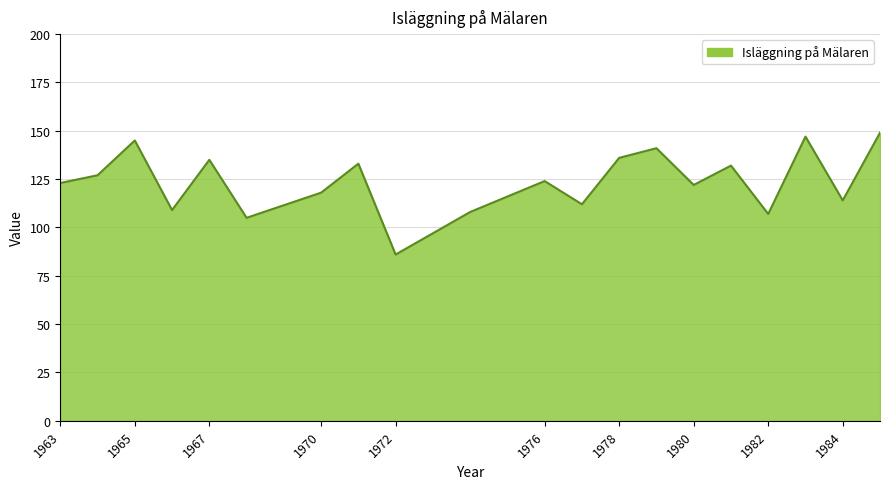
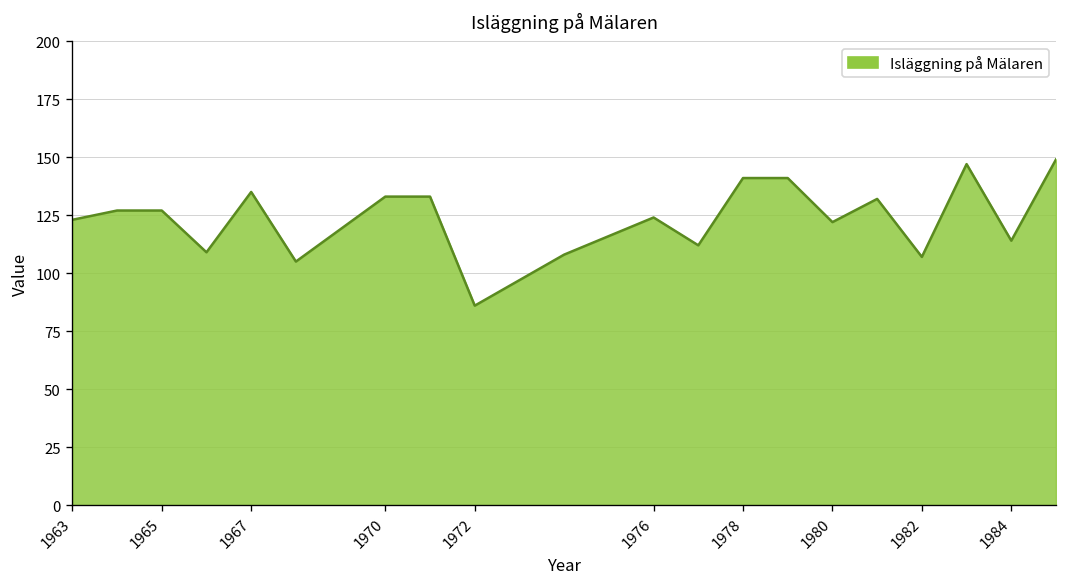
  {
    "1963": 123,
-   "1965": 145,
+   "1965": 127,
    "1967": 135,
-   "1970": 118,
+   "1970": 133,
    "1972": 86,
    "1976": 124,
-   "1978": 136,
+   "1978": 141,
    "1980": 122,
    "1982": 107,
    "1984": 114
  }
